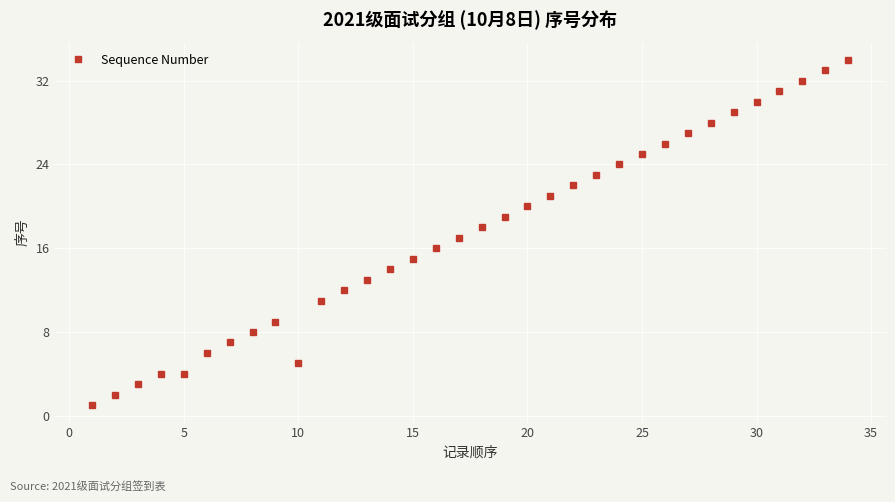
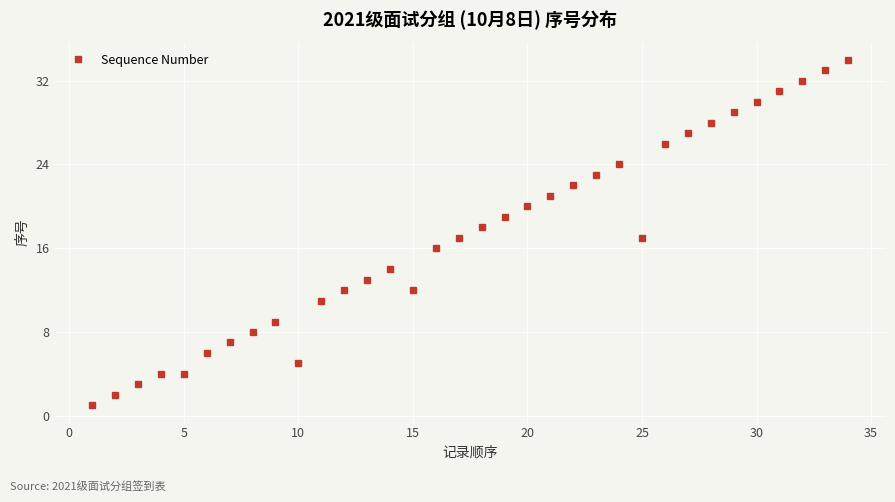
  {
    "5": 4,
    "10": 5,
-   "15": 15,
+   "15": 12,
    "20": 20,
-   "25": 25,
+   "25": 17,
    "30": 30
  }
